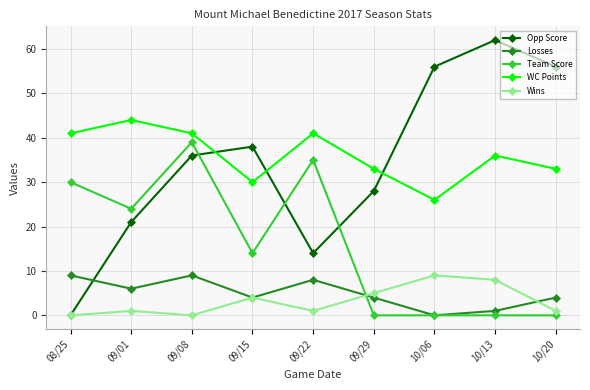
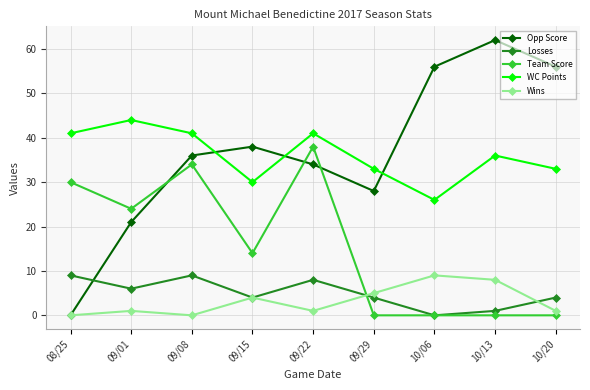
  {
    "Opp Score": {
      "09/01": 21,
      "09/08": 36,
      "09/15": 38,
-     "09/22": 14,
+     "09/22": 34,
      "09/29": 28,
      "10/06": 56,
      "10/13": 62
    },
    "Losses": {
      "08/25": 9,
      "09/01": 6,
      "09/08": 9,
      "09/22": 8,
      "09/29": 4,
      "10/13": 1,
      "10/20": 4
    },
    "Team Score": {
      "08/25": 30,
      "09/01": 24,
-     "09/08": 39,
+     "09/08": 34,
      "09/15": 14,
-     "09/22": 35,
+     "09/22": 38,
      "09/29": 0,
      "10/13": 0,
      "10/20": 0
    },
    "WC Points": {
      "08/25": 41,
      "09/01": 44,
      "09/08": 41,
      "09/15": 30,
      "09/22": 41,
      "09/29": 33,
      "10/06": 26,
      "10/13": 36,
      "10/20": 33
    },
    "Wins": {
      "09/01": 1,
      "09/08": 0,
      "09/22": 1,
      "09/29": 5,
      "10/06": 9,
      "10/13": 8,
      "10/20": 1
    }
  }
